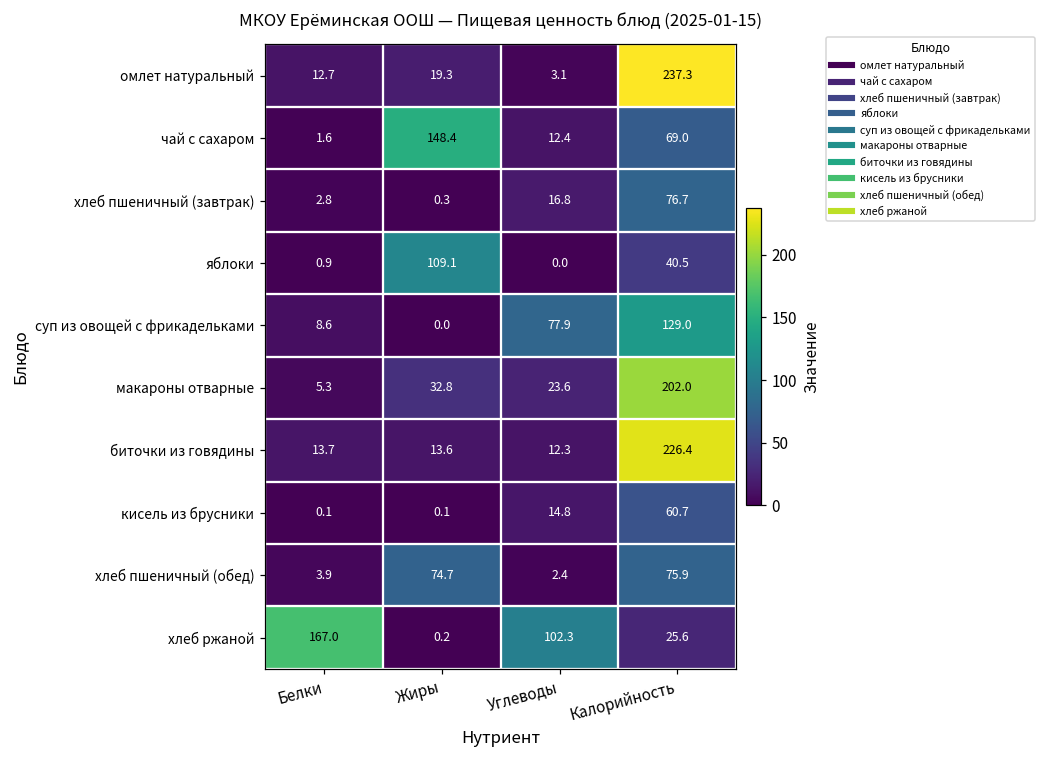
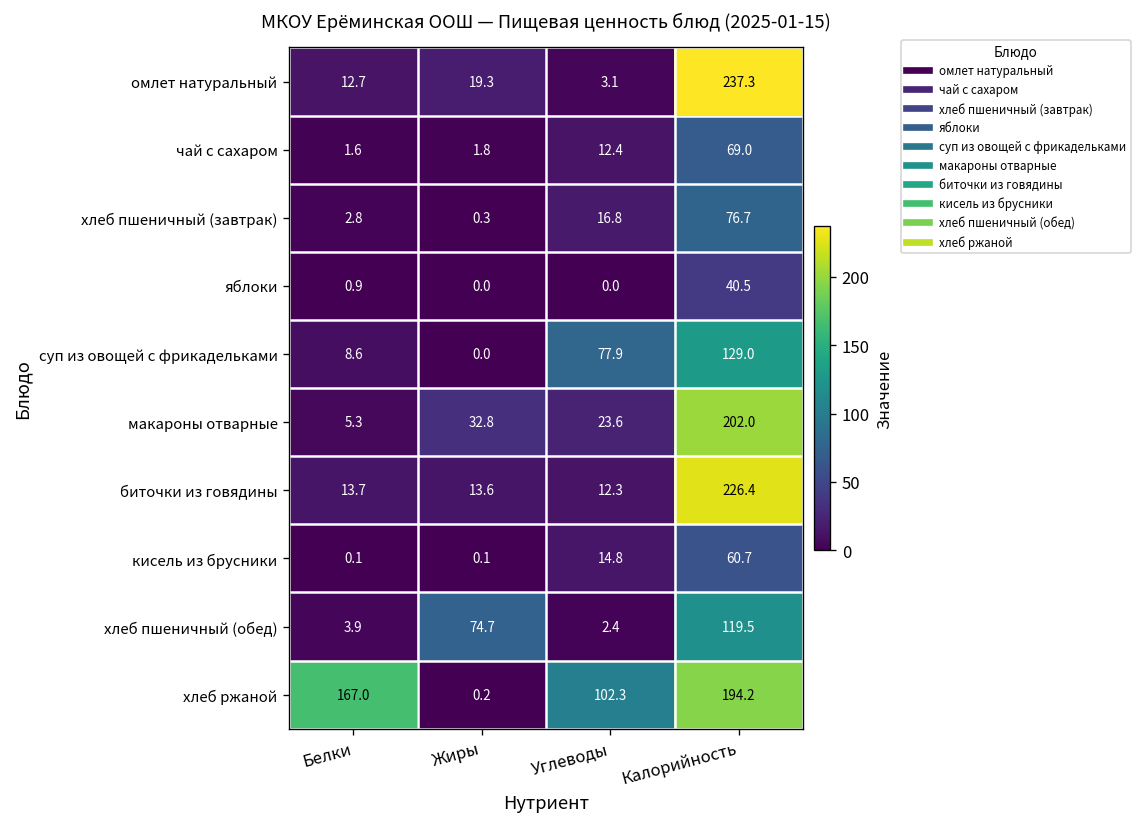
  {
    "омлет натуральный": {
      "Белки": 12.7,
      "Жиры": 19.3,
      "Углеводы": 3.1,
      "Калорийность": 237.3
    },
    "чай с сахаром": {
      "Белки": 1.6,
-     "Жиры": 148.4,
+     "Жиры": 1.8,
      "Углеводы": 12.4,
      "Калорийность": 69.0
    },
    "хлеб пшеничный (завтрак)": {
      "Белки": 2.8,
      "Жиры": 0.3,
      "Углеводы": 16.8,
      "Калорийность": 76.7
    },
    "яблоки": {
      "Белки": 0.9,
-     "Жиры": 109.1,
+     "Жиры": 0.0,
      "Углеводы": 0.0,
      "Калорийность": 40.5
    },
    "суп из овощей с фрикадельками": {
      "Белки": 8.6,
      "Жиры": 0.0,
      "Углеводы": 77.9,
      "Калорийность": 129.0
    },
    "макароны отварные": {
      "Белки": 5.3,
      "Жиры": 32.8,
      "Углеводы": 23.6,
      "Калорийность": 202.0
    },
    "биточки из говядины": {
      "Белки": 13.7,
      "Жиры": 13.6,
      "Углеводы": 12.3,
      "Калорийность": 226.4
    },
    "кисель из брусники": {
      "Белки": 0.1,
      "Жиры": 0.1,
      "Углеводы": 14.8,
      "Калорийность": 60.7
    },
    "хлеб пшеничный (обед)": {
      "Белки": 3.9,
      "Жиры": 74.7,
      "Углеводы": 2.4,
-     "Калорийность": 75.9
+     "Калорийность": 119.5
    },
    "хлеб ржаной": {
      "Белки": 167.0,
      "Жиры": 0.2,
      "Углеводы": 102.3,
-     "Калорийность": 25.6
+     "Калорийность": 194.2
    }
  }
